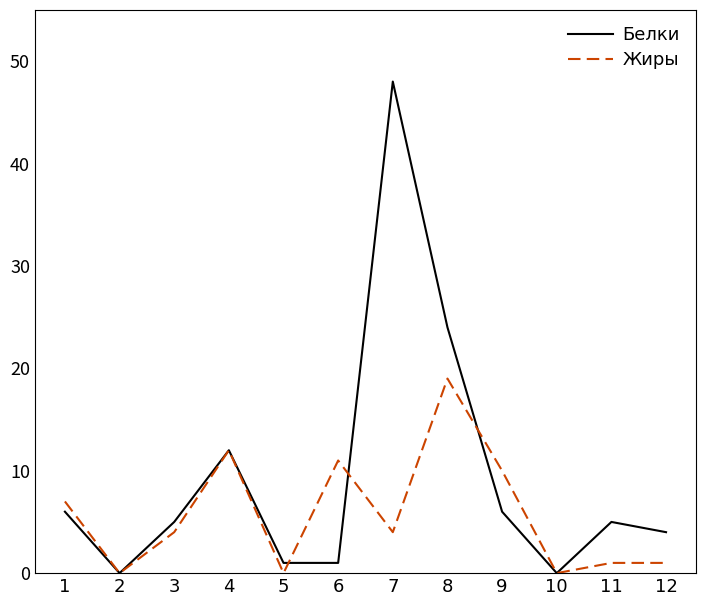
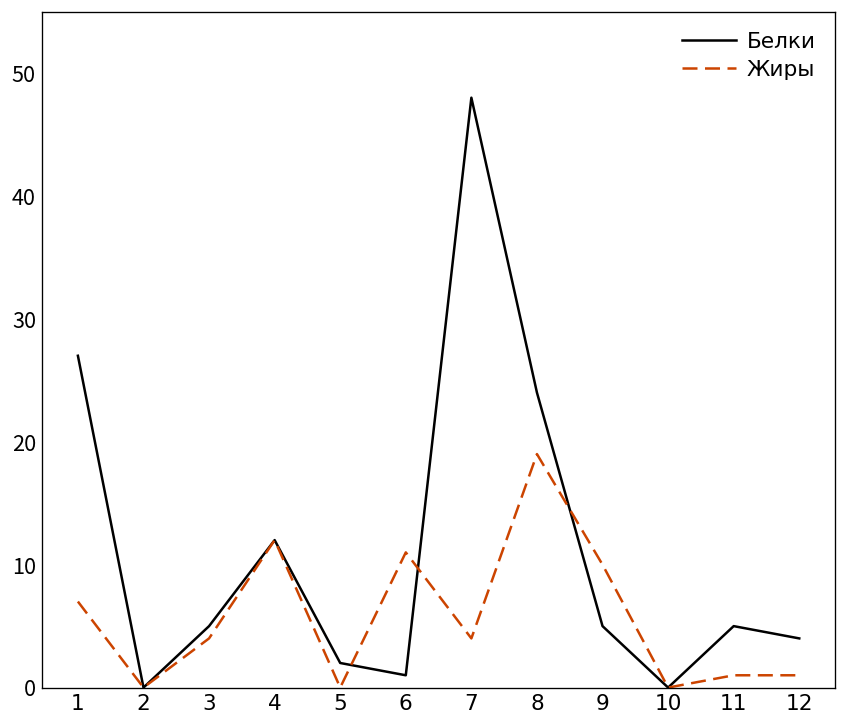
  {
    "Белки": {
-     "1": 6,
+     "1": 27,
      "3": 5,
-     "5": 1,
+     "5": 2,
      "6": 1,
      "7": 48,
      "8": 24,
-     "9": 6,
+     "9": 5,
      "11": 5,
      "12": 4
    },
    "Жиры": {
      "1": 7,
      "3": 4,
      "5": 0,
      "6": 11,
      "7": 4,
      "8": 19,
      "9": 10,
      "11": 1,
      "12": 1
    }
  }
